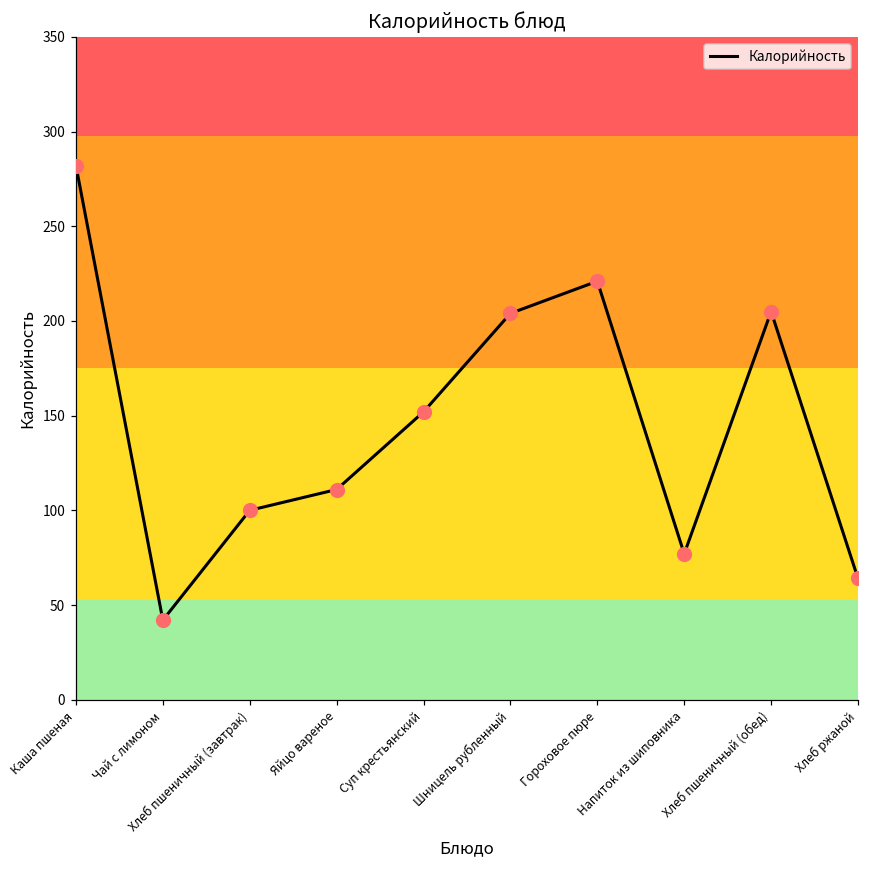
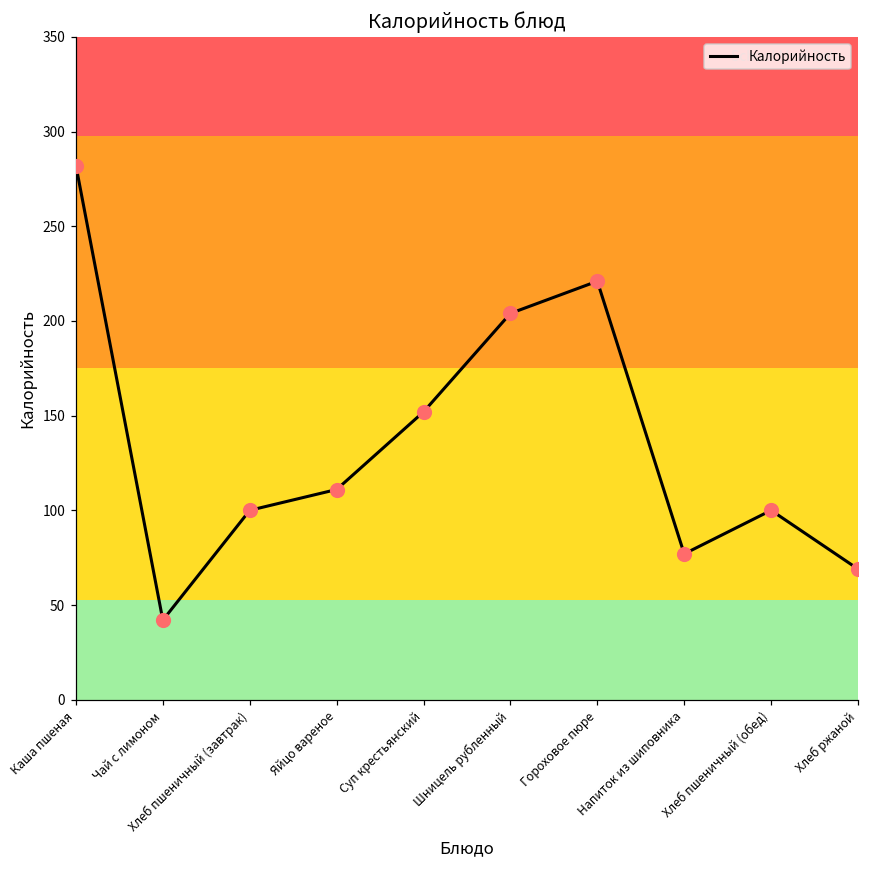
  {
    "Каша пшеная": 282,
    "Чай с лимоном": 42,
    "Хлеб пшеничный (завтрак)": 100,
    "Яйцо вареное": 111,
    "Суп крестьянский": 152,
    "Шницель рубленный": 204,
    "Гороховое пюре": 221,
    "Напиток из шиповника": 77,
-   "Хлеб пшеничный (обед)": 205,
-   "Хлеб ржаной": 64
+   "Хлеб пшеничный (обед)": 100,
+   "Хлеб ржаной": 69
  }
